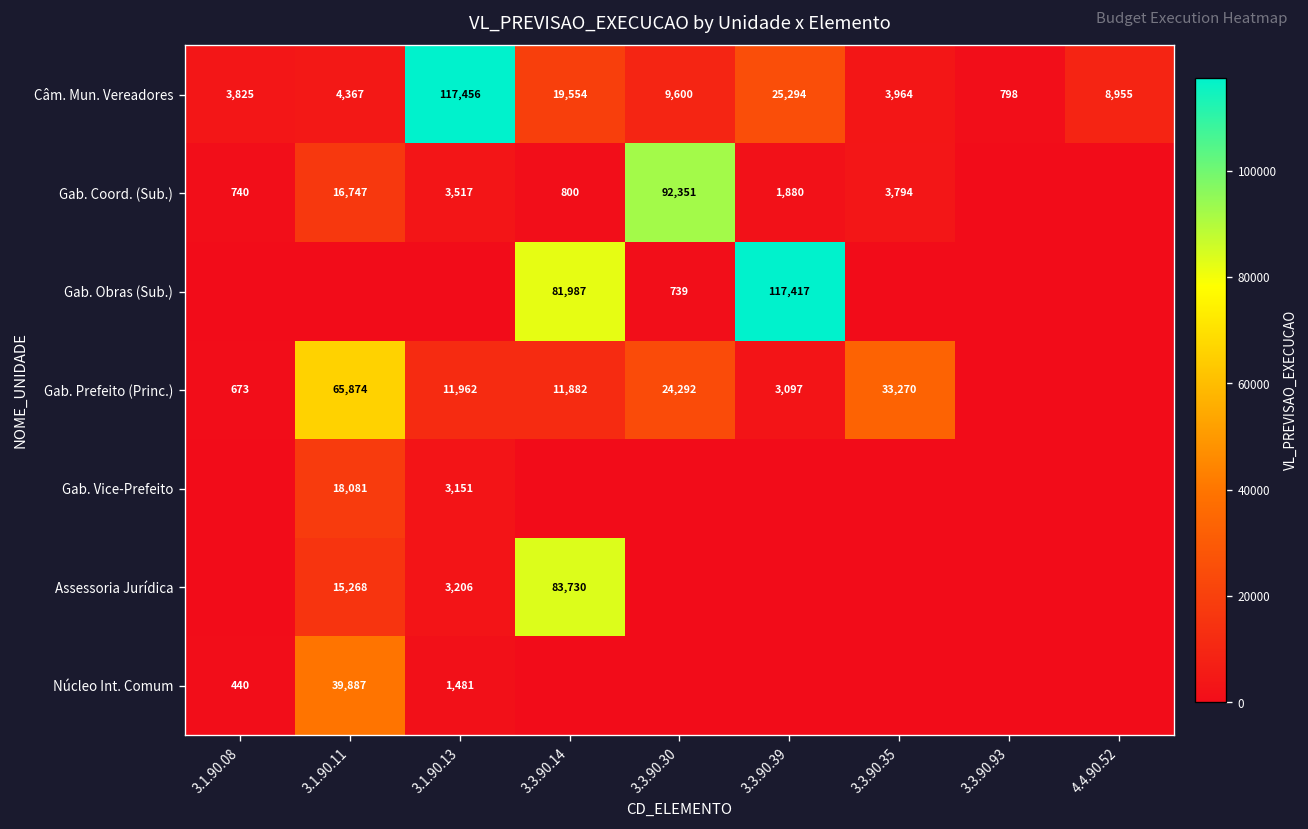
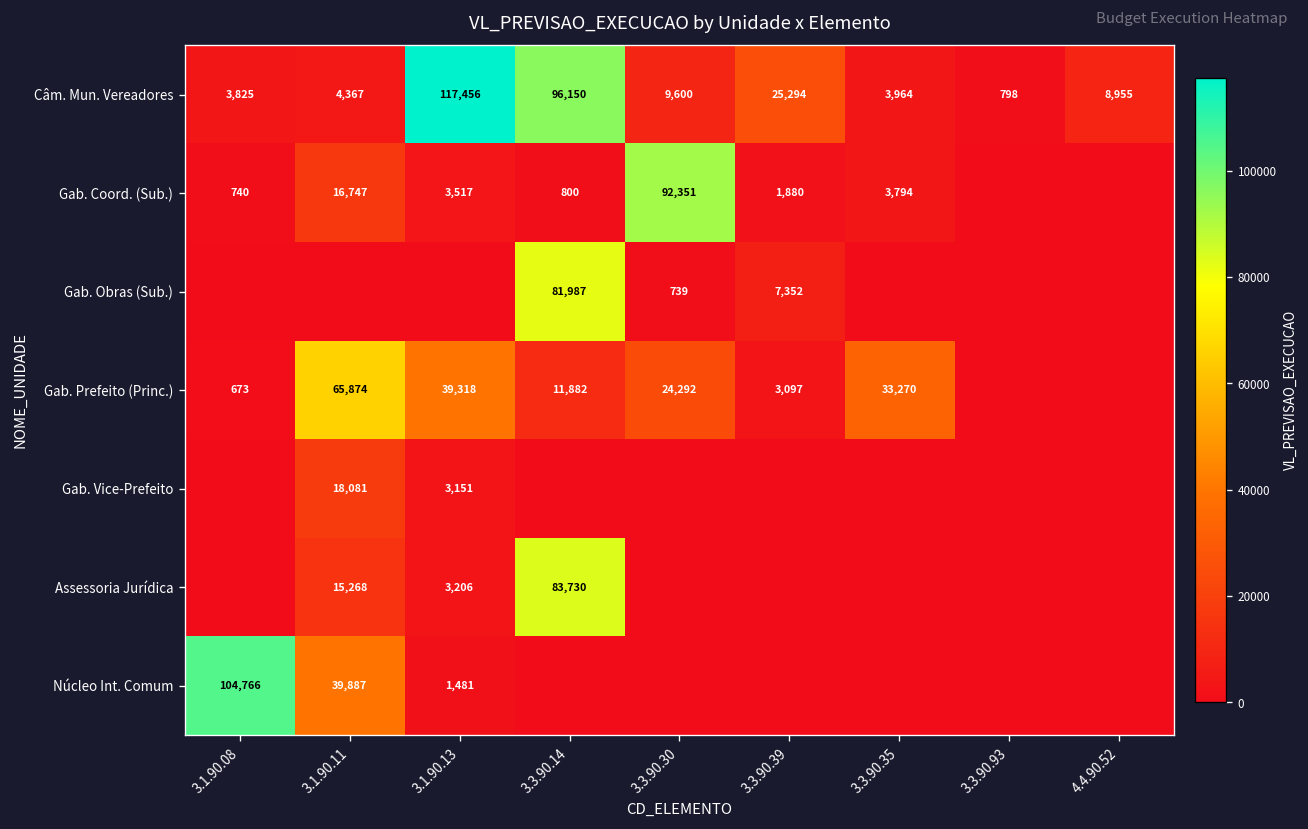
  {
    "Câm. Mun. Vereadores": {
      "3.1.90.08": "3,825",
      "3.1.90.11": "4,367",
      "3.1.90.13": "117,456",
-     "3.3.90.14": "19,554",
+     "3.3.90.14": "96,150",
      "3.3.90.30": "9,600",
      "3.3.90.39": "25,294",
      "3.3.90.35": "3,964",
      "3.3.90.93": "798",
      "4.4.90.52": "8,955"
    },
    "Gab. Coord. (Sub.)": {
      "3.1.90.08": "740",
      "3.1.90.11": "16,747",
      "3.1.90.13": "3,517",
      "3.3.90.14": "800",
      "3.3.90.30": "92,351",
      "3.3.90.39": "1,880",
      "3.3.90.35": "3,794"
    },
    "Gab. Obras (Sub.)": {
      "3.3.90.14": "81,987",
      "3.3.90.30": "739",
-     "3.3.90.39": "117,417"
+     "3.3.90.39": "7,352"
    },
    "Gab. Prefeito (Princ.)": {
      "3.1.90.08": "673",
      "3.1.90.11": "65,874",
-     "3.1.90.13": "11,962",
+     "3.1.90.13": "39,318",
      "3.3.90.14": "11,882",
      "3.3.90.30": "24,292",
      "3.3.90.39": "3,097",
      "3.3.90.35": "33,270"
    },
    "Gab. Vice-Prefeito": {
      "3.1.90.11": "18,081",
      "3.1.90.13": "3,151"
    },
    "Assessoria Jurídica": {
      "3.1.90.11": "15,268",
      "3.1.90.13": "3,206",
      "3.3.90.14": "83,730"
    },
    "Núcleo Int. Comum": {
-     "3.1.90.08": "440",
+     "3.1.90.08": "104,766",
      "3.1.90.11": "39,887",
      "3.1.90.13": "1,481"
    }
  }
